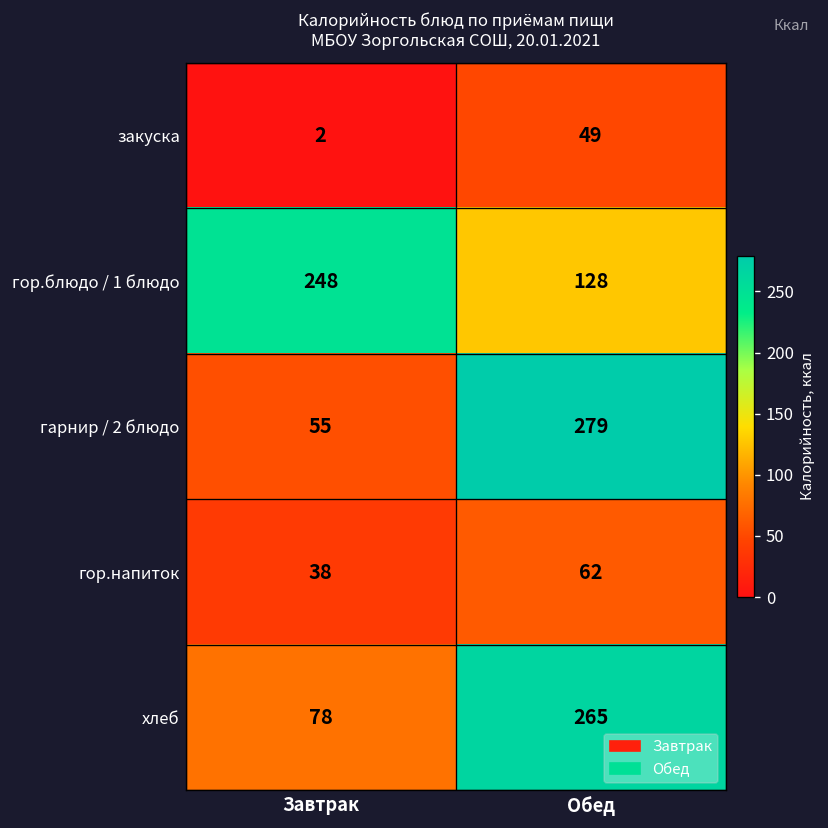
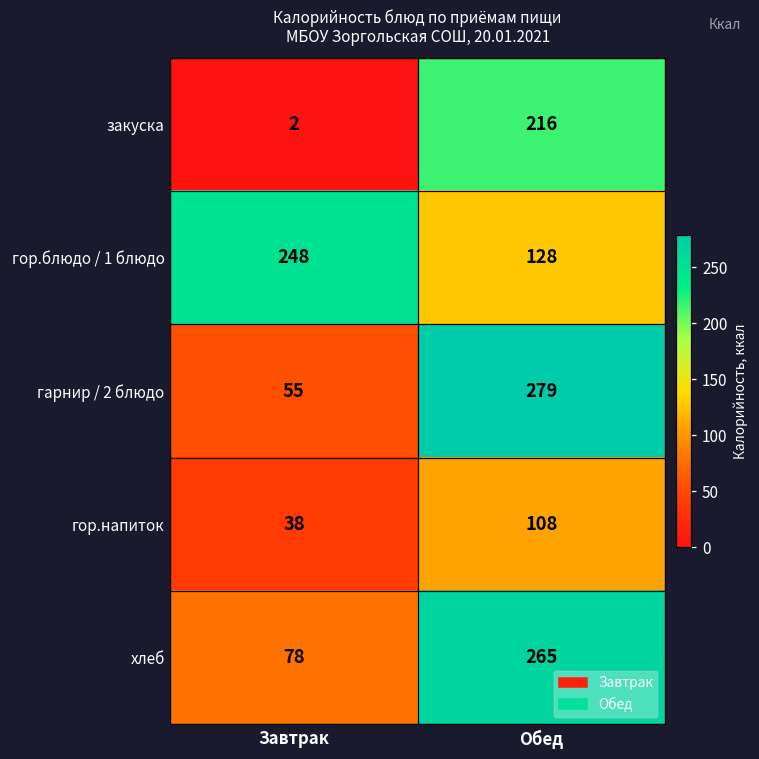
  {
    "закуска": {
      "Завтрак": 2,
-     "Обед": 49
+     "Обед": 216
    },
    "гор.блюдо / 1 блюдо": {
      "Завтрак": 248,
      "Обед": 128
    },
    "гарнир / 2 блюдо": {
      "Завтрак": 55,
      "Обед": 279
    },
    "гор.напиток": {
      "Завтрак": 38,
-     "Обед": 62
+     "Обед": 108
    },
    "хлеб": {
      "Завтрак": 78,
      "Обед": 265
    }
  }
